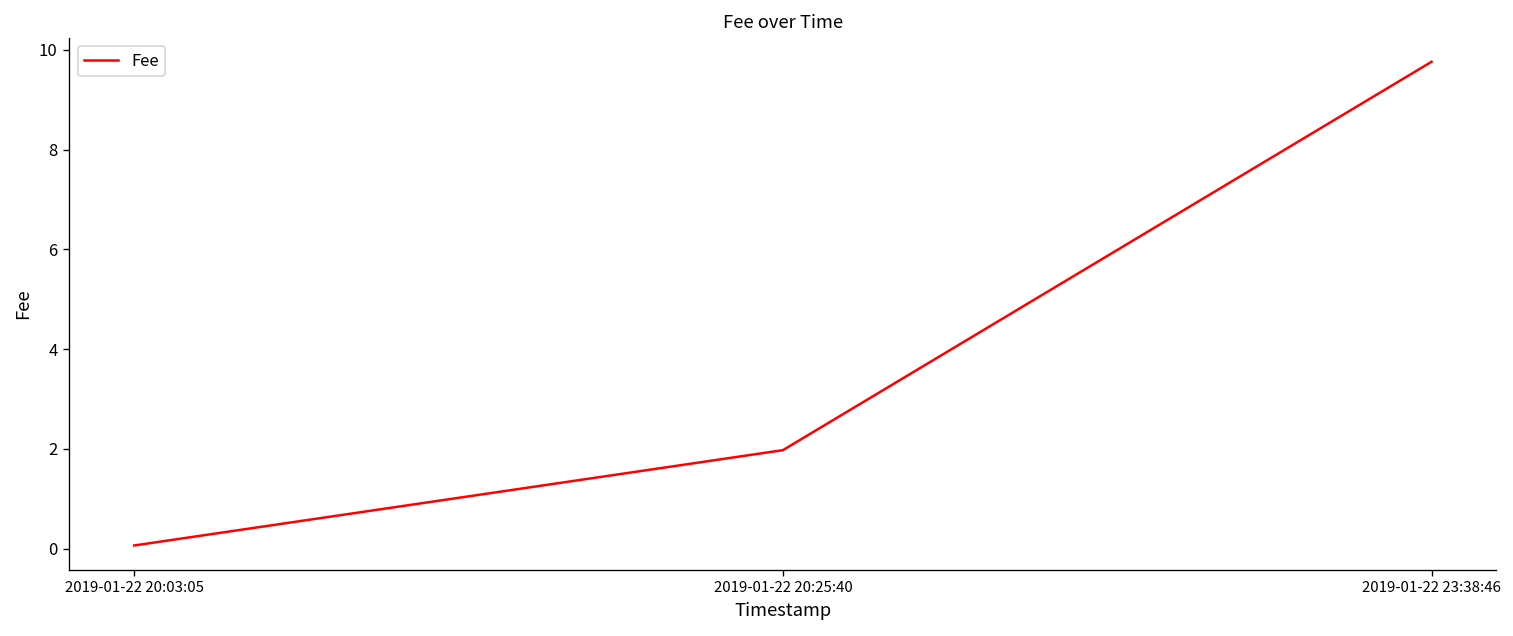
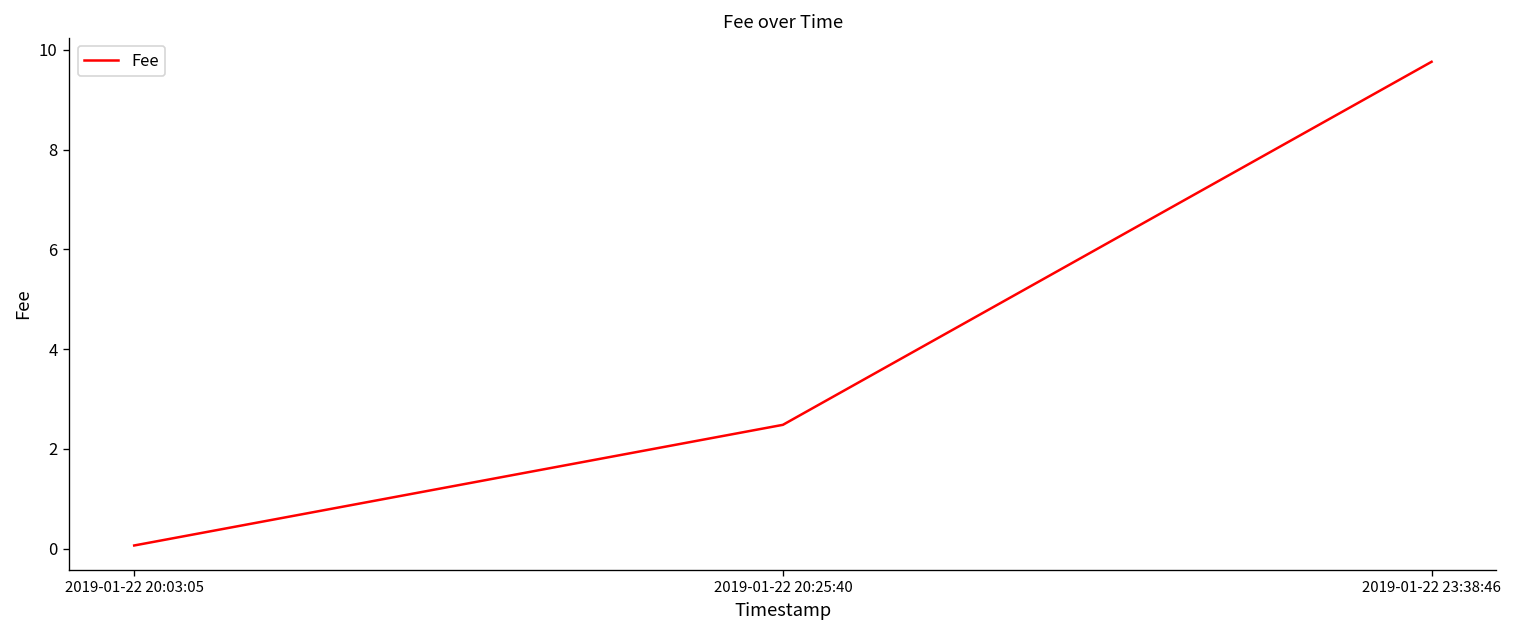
  {
    "2019-01-22 20:03:05": 0.1,
-   "2019-01-22 20:25:40": 2.0,
+   "2019-01-22 20:25:40": 2.5,
    "2019-01-22 23:38:46": 9.8
  }
